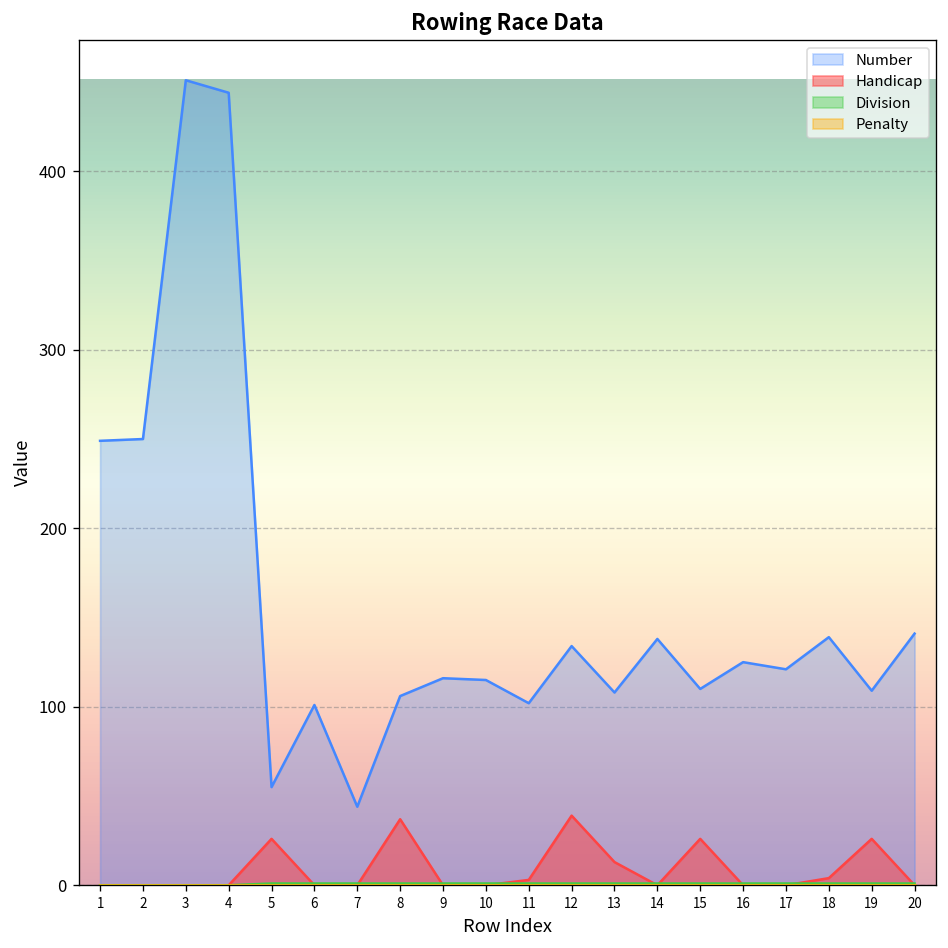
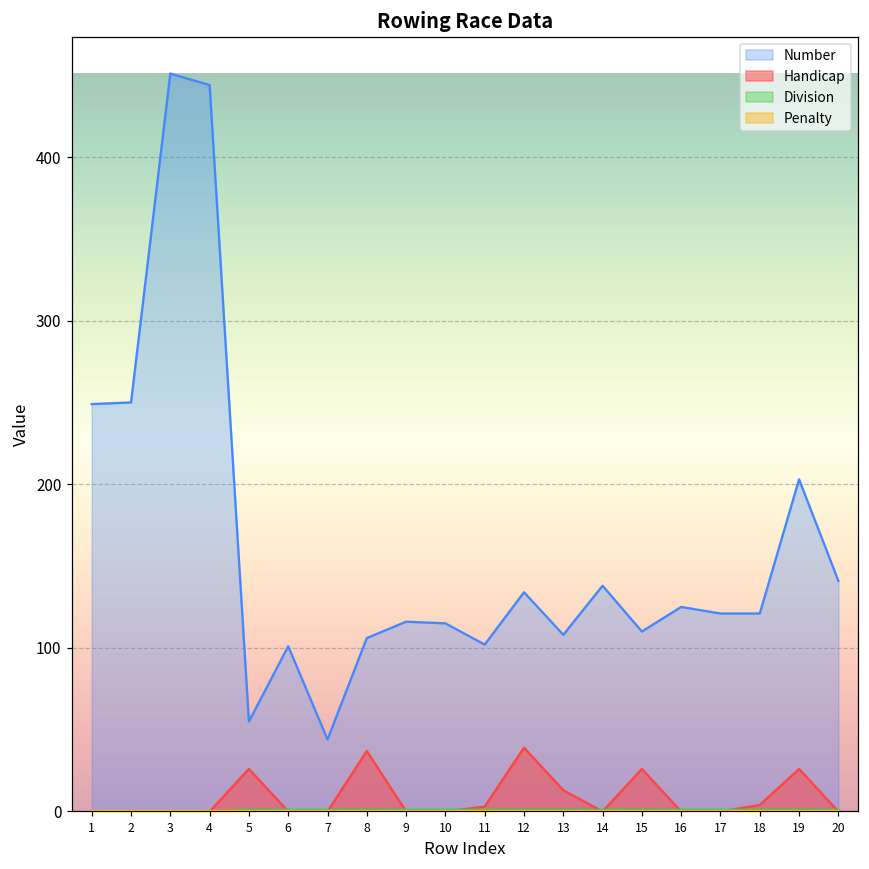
  {
    "Number": {
      "1": 249,
      "2": 250,
      "3": 451,
      "4": 444,
      "5": 55,
      "6": 101,
      "7": 44,
      "8": 106,
      "9": 116,
      "10": 115,
      "11": 102,
      "12": 134,
      "13": 108,
      "14": 138,
      "15": 110,
      "16": 125,
      "17": 121,
-     "18": 139,
-     "19": 109,
+     "18": 121,
+     "19": 203,
      "20": 141
    },
    "Handicap": {
      "5": 26,
      "8": 37,
      "11": 3,
      "12": 39,
      "13": 13,
      "15": 26,
      "18": 4,
      "19": 26
    }
  }
